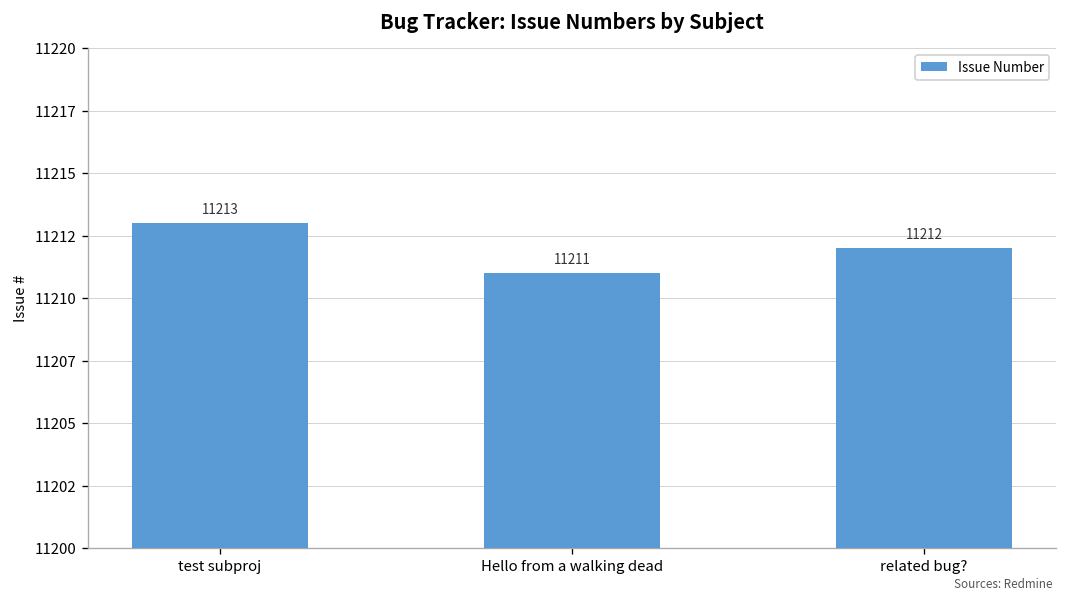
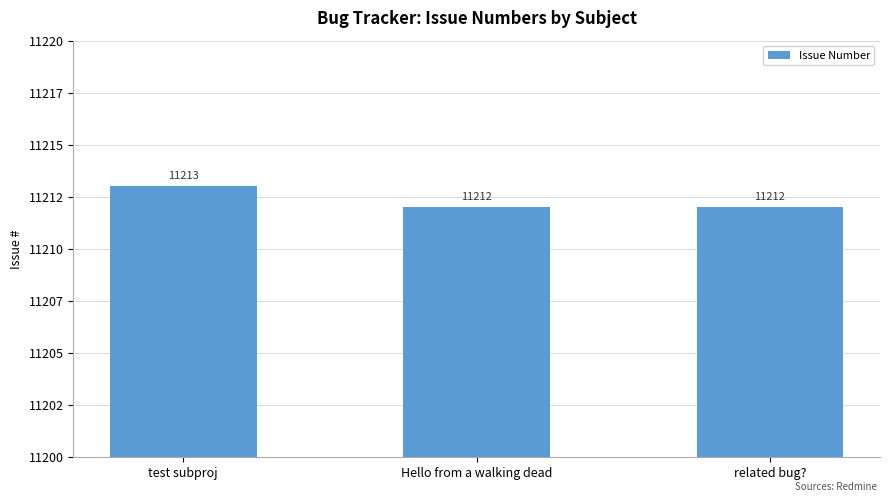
  {
    "test subproj": 11213,
-   "Hello from a walking dead": 11211,
+   "Hello from a walking dead": 11212,
    "related bug?": 11212
  }
